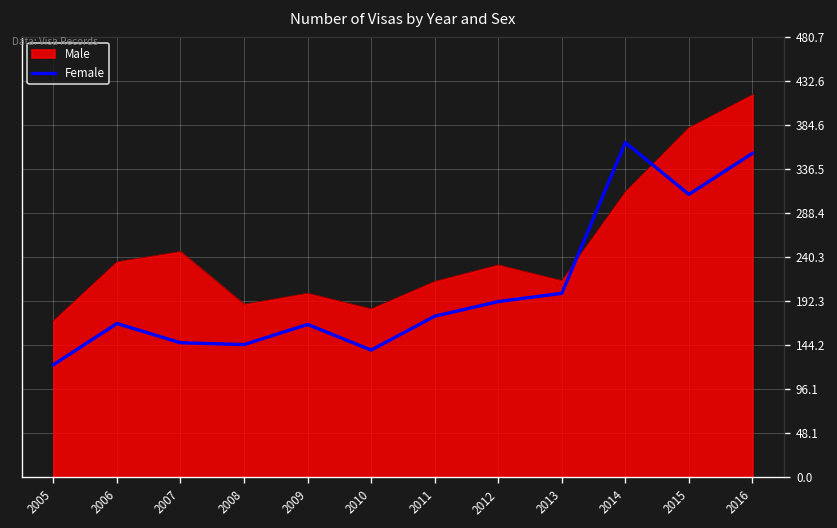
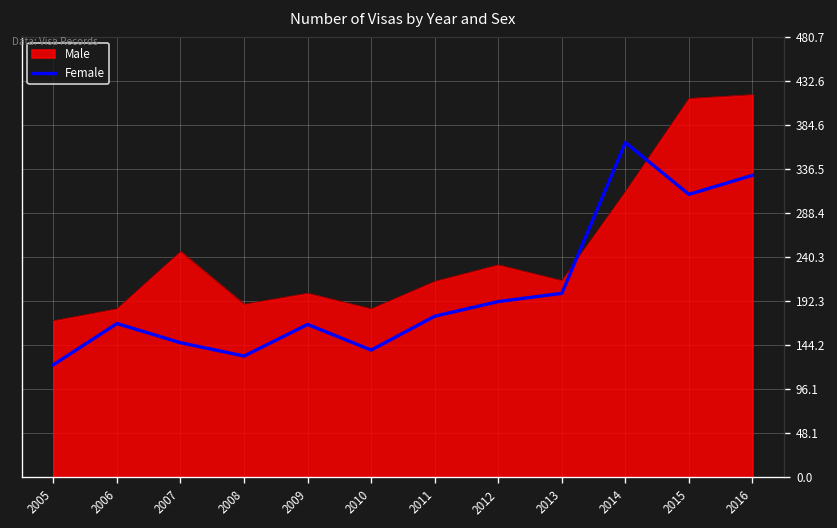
  {
    "Male": {
      "2005": 170,
-     "2006": 240,
+     "2006": 180,
      "2007": 250,
      "2008": 190,
      "2009": 200,
      "2010": 180,
      "2011": 210,
      "2012": 230,
      "2013": 210,
      "2014": 310,
-     "2015": 380,
+     "2015": 410,
      "2016": 420
    },
    "Female": {
      "2005": 120,
      "2006": 170,
      "2007": 150,
-     "2008": 150,
+     "2008": 130,
      "2009": 170,
      "2010": 140,
      "2011": 180,
      "2012": 190,
      "2013": 200,
      "2014": 370,
      "2015": 310,
-     "2016": 350
+     "2016": 330
    }
  }
